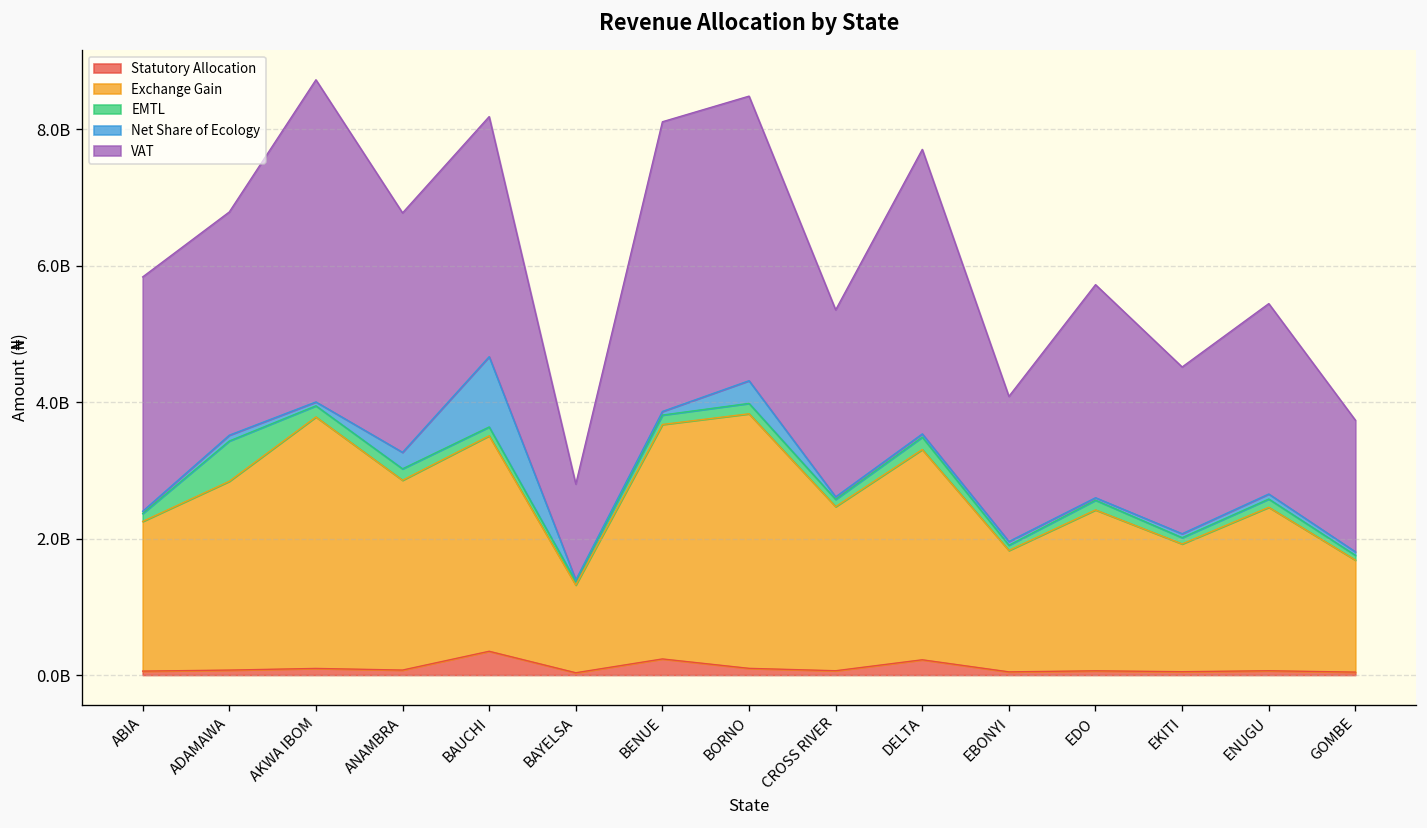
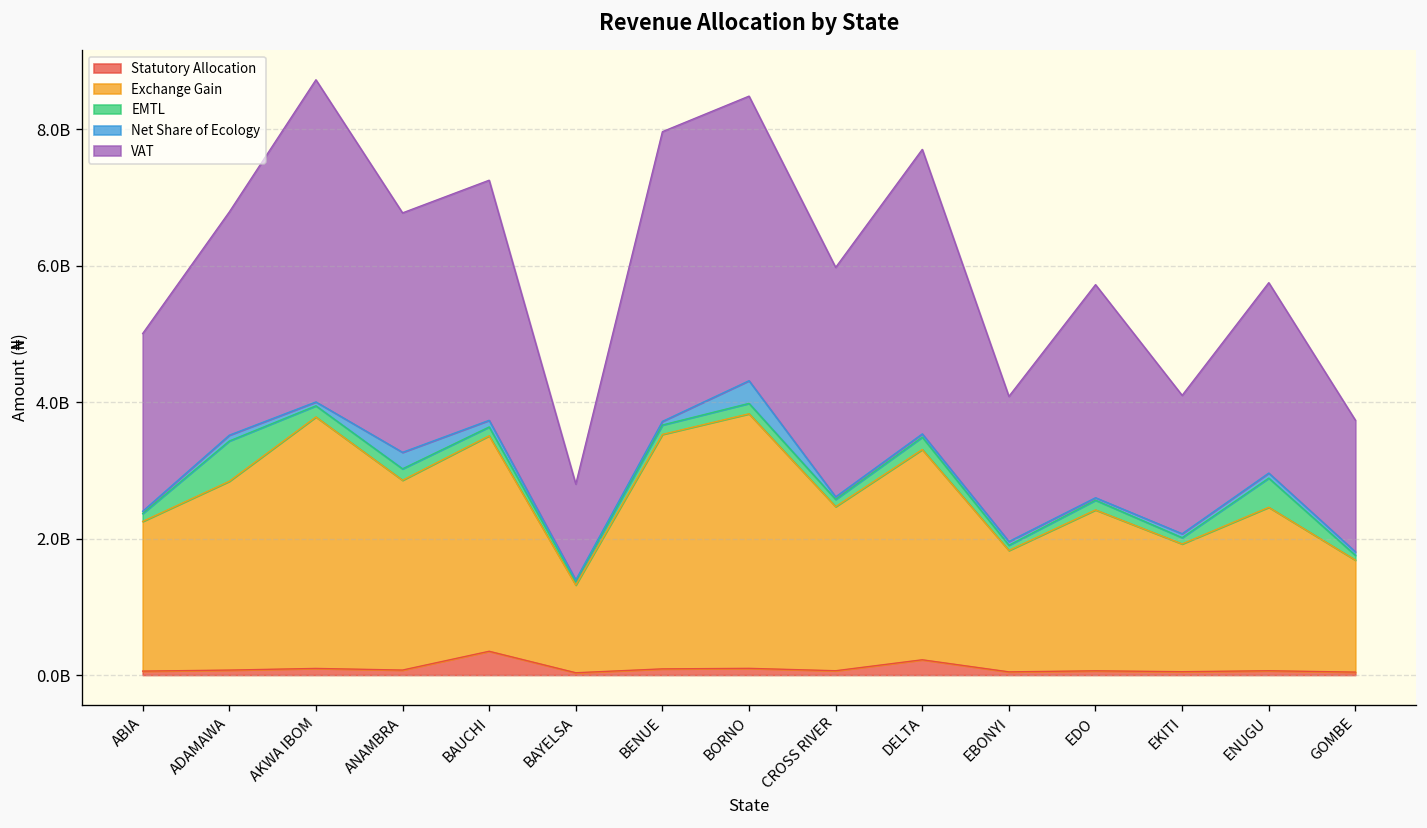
  {
    "Statutory Allocation": {
      "ABIA": 100000000,
      "ADAMAWA": 100000000,
      "AKWA IBOM": 100000000,
      "ANAMBRA": 100000000,
      "BAUCHI": 300000000,
      "BAYELSA": 0,
-     "BENUE": 200000000,
+     "BENUE": 100000000,
      "BORNO": 100000000,
      "CROSS RIVER": 100000000,
      "DELTA": 200000000,
      "EBONYI": 0,
      "EDO": 100000000,
      "EKITI": 0,
      "ENUGU": 100000000,
      "GOMBE": 0
    },
    "Exchange Gain": {
      "ABIA": 2200000000,
      "ADAMAWA": 2800000000,
      "AKWA IBOM": 3700000000,
      "ANAMBRA": 2800000000,
      "BAUCHI": 3200000000,
      "BAYELSA": 1300000000,
      "BENUE": 3400000000,
      "BORNO": 3700000000,
      "CROSS RIVER": 2400000000,
      "DELTA": 3100000000,
      "EBONYI": 1800000000,
      "EDO": 2400000000,
      "EKITI": 1900000000,
      "ENUGU": 2400000000,
      "GOMBE": 1600000000
    },
    "EMTL": {
      "ADAMAWA": 600000000,
      "AKWA IBOM": 200000000,
      "ANAMBRA": 200000000,
      "BAUCHI": 100000000,
      "BENUE": 100000000,
      "BORNO": 200000000,
      "DELTA": 200000000,
      "EBONYI": 100000000,
      "EKITI": 100000000,
-     "ENUGU": 100000000,
+     "ENUGU": 400000000,
      "GOMBE": 100000000
    },
    "Net Share of Ecology": {
      "ADAMAWA": 100000000,
      "AKWA IBOM": 100000000,
      "ANAMBRA": 200000000,
-     "BAUCHI": 1000000000,
+     "BAUCHI": 100000000,
      "BENUE": 100000000,
      "BORNO": 300000000,
      "DELTA": 0,
      "EBONYI": 100000000,
      "EKITI": 100000000,
      "ENUGU": 100000000,
      "GOMBE": 100000000
    },
    "VAT": {
-     "ABIA": 3400000000,
+     "ABIA": 2600000000,
      "ADAMAWA": 3300000000,
      "AKWA IBOM": 4700000000,
      "ANAMBRA": 3500000000,
      "BAUCHI": 3500000000,
      "BAYELSA": 1400000000,
      "BENUE": 4200000000,
      "BORNO": 4200000000,
-     "CROSS RIVER": 2700000000,
+     "CROSS RIVER": 3400000000,
      "DELTA": 4200000000,
      "EBONYI": 2100000000,
      "EDO": 3100000000,
-     "EKITI": 2400000000,
+     "EKITI": 2000000000,
      "ENUGU": 2800000000,
      "GOMBE": 1900000000
    }
  }
